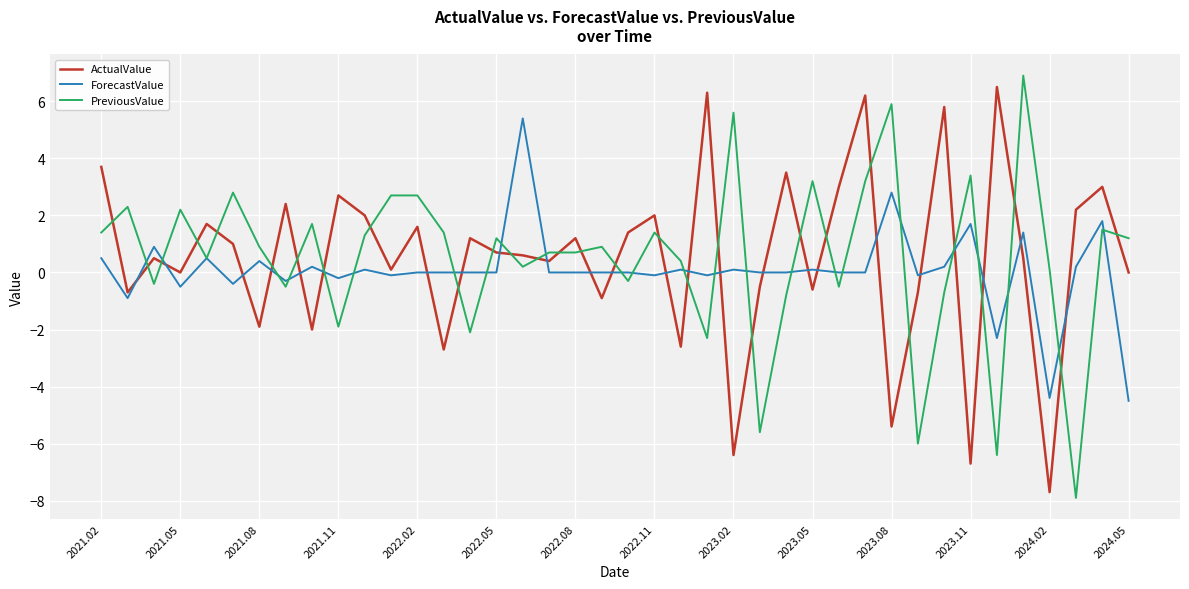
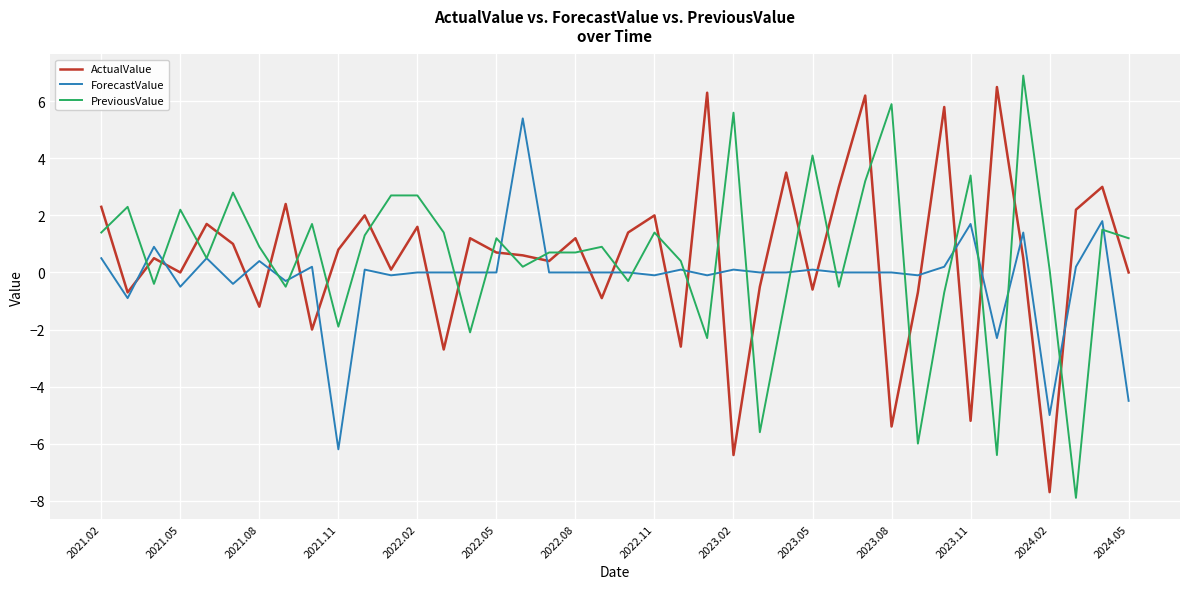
  {
    "ActualValue": {
-     "2021.02": 3.7,
+     "2021.02": 2.3,
      "2021.05": 0.0,
-     "2021.08": -1.9,
-     "2021.11": 2.7,
+     "2021.08": -1.2,
+     "2021.11": 0.8,
      "2022.02": 1.6,
      "2022.05": 0.7,
      "2022.08": 1.2,
      "2022.11": 2.0,
      "2023.02": -6.4,
      "2023.05": -0.6,
      "2023.08": -5.4,
-     "2023.11": -6.7,
+     "2023.11": -5.2,
      "2024.02": -7.7,
      "2024.05": 0.0
    },
    "ForecastValue": {
      "2021.02": 0.5,
      "2021.05": -0.5,
      "2021.08": 0.4,
-     "2021.11": -0.2,
+     "2021.11": -6.2,
      "2022.02": 0.0,
      "2022.05": 0.0,
      "2022.08": 0.0,
      "2022.11": -0.1,
      "2023.02": 0.1,
      "2023.05": 0.1,
-     "2023.08": 2.8,
+     "2023.08": 0.0,
      "2023.11": 1.7,
-     "2024.02": -4.4,
+     "2024.02": -5.0,
      "2024.05": -4.5
    },
    "PreviousValue": {
      "2021.02": 1.4,
      "2021.05": 2.2,
      "2021.08": 0.9,
      "2021.11": -1.9,
      "2022.02": 2.7,
      "2022.05": 1.2,
      "2022.08": 0.7,
      "2022.11": 1.4,
      "2023.02": 5.6,
-     "2023.05": 3.2,
+     "2023.05": 4.1,
      "2023.08": 5.9,
      "2023.11": 3.4,
      "2024.02": 0.1,
      "2024.05": 1.2
    }
  }
